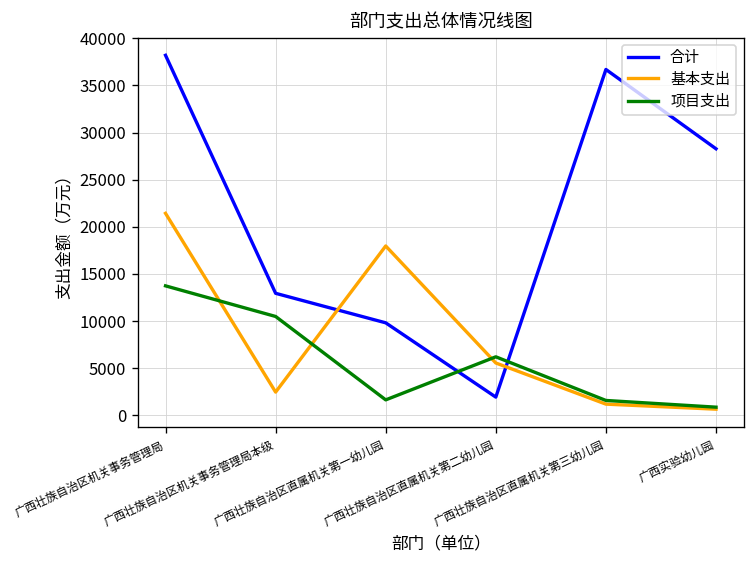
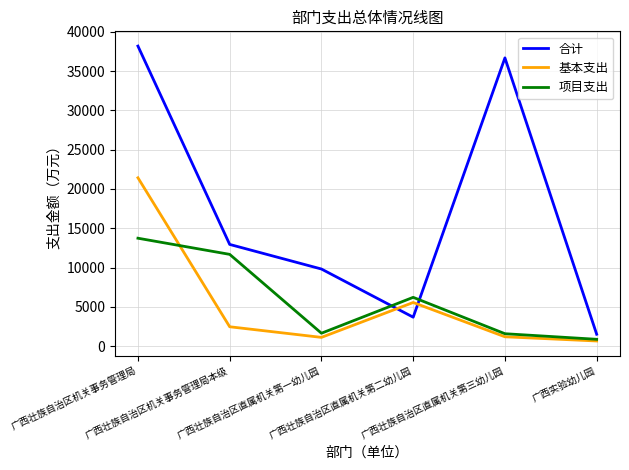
  {
    "合计": {
      "广西壮族自治区机关事务管理局": 38000,
      "广西壮族自治区机关事务管理局本级": 13000,
      "广西壮族自治区直属机关第一幼儿园": 10000,
-     "广西壮族自治区直属机关第二幼儿园": 2000,
+     "广西壮族自治区直属机关第二幼儿园": 4000,
      "广西壮族自治区直属机关第三幼儿园": 37000,
-     "广西实验幼儿园": 28000
+     "广西实验幼儿园": 2000
    },
    "基本支出": {
      "广西壮族自治区机关事务管理局": 21000,
      "广西壮族自治区机关事务管理局本级": 2000,
-     "广西壮族自治区直属机关第一幼儿园": 18000,
+     "广西壮族自治区直属机关第一幼儿园": 1000,
      "广西壮族自治区直属机关第二幼儿园": 6000,
      "广西壮族自治区直属机关第三幼儿园": 1000
    },
    "项目支出": {
      "广西壮族自治区机关事务管理局": 14000,
-     "广西壮族自治区机关事务管理局本级": 10000,
+     "广西壮族自治区机关事务管理局本级": 12000,
      "广西壮族自治区直属机关第一幼儿园": 2000,
      "广西壮族自治区直属机关第二幼儿园": 6000,
      "广西壮族自治区直属机关第三幼儿园": 2000
    }
  }
